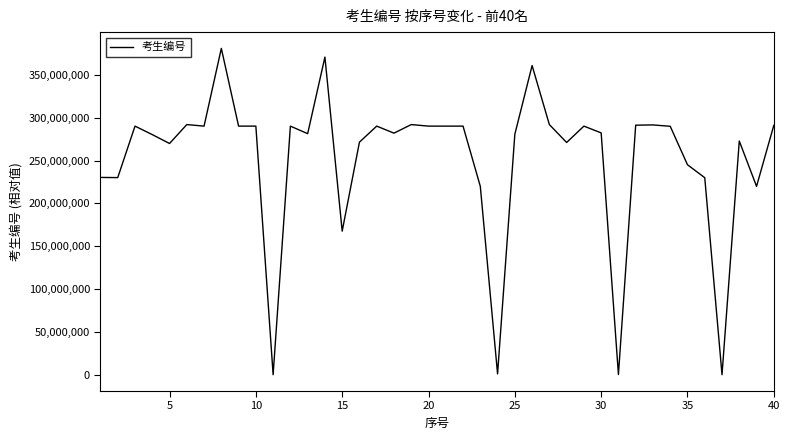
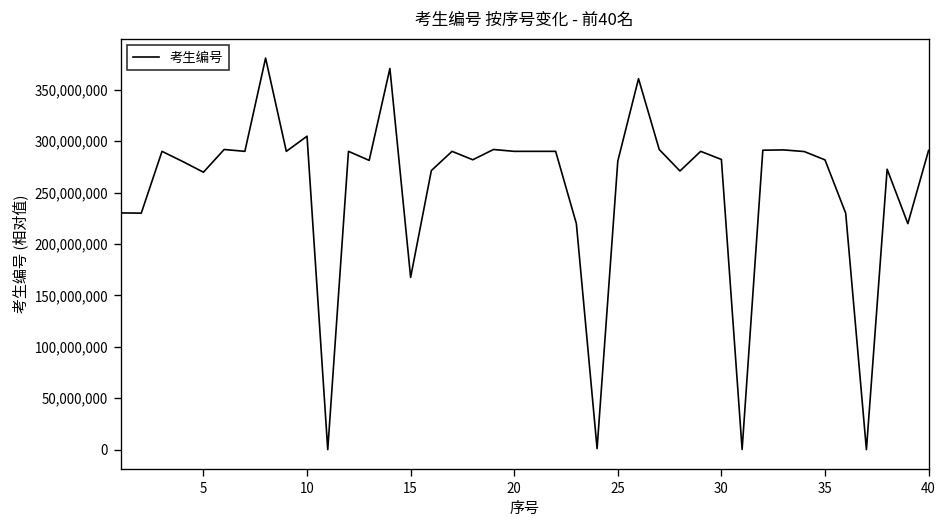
  {
    "5": "270,000,000",
-   "10": "290,000,000",
+   "10": "300,000,000",
    "15": "170,000,000",
    "20": "290,000,000",
    "25": "280,000,000",
    "30": "280,000,000",
-   "35": "250,000,000",
+   "35": "280,000,000",
    "40": "290,000,000"
  }
